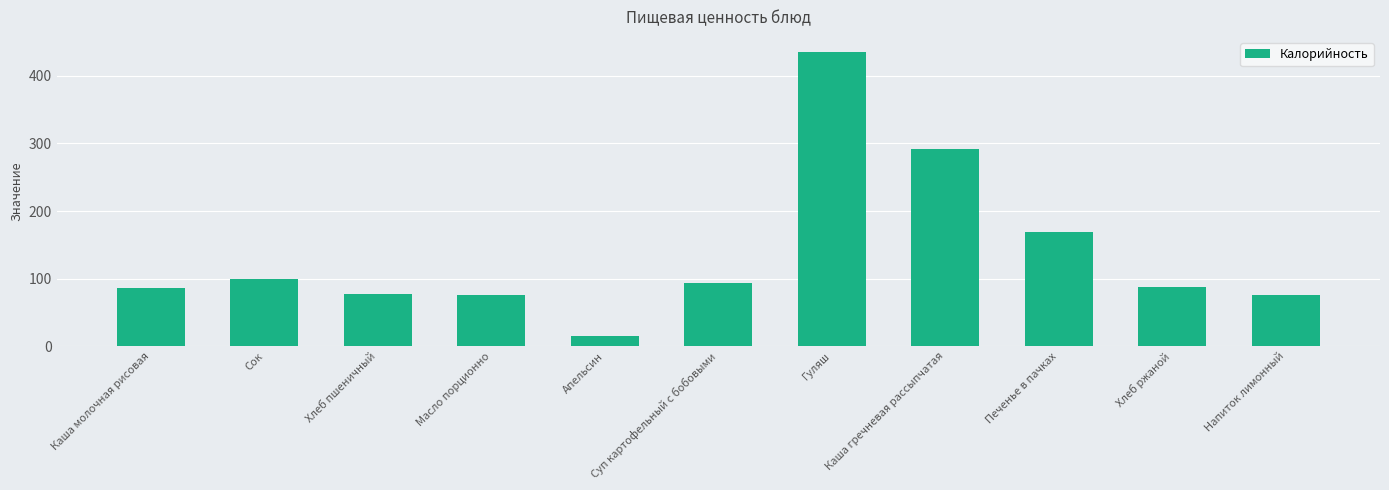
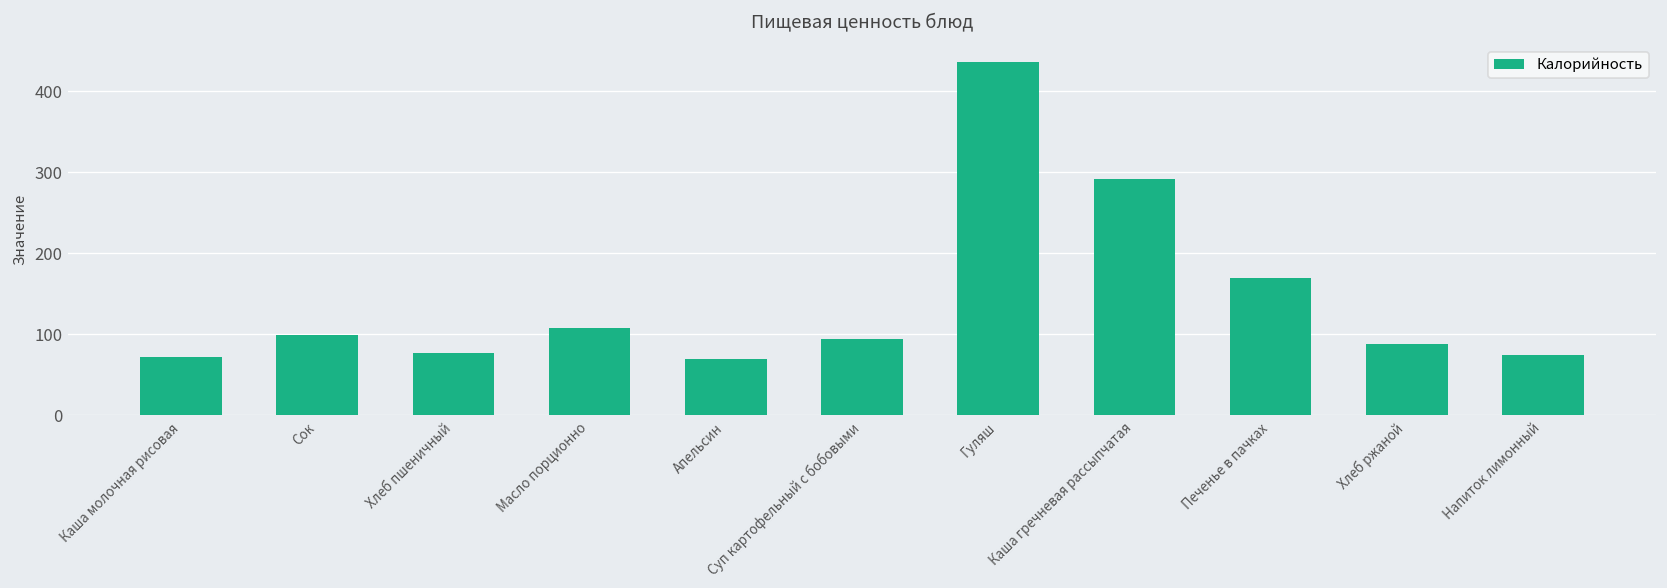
  {
-   "Каша молочная рисовая": 90,
+   "Каша молочная рисовая": 70,
    "Сок": 100,
    "Хлеб пшеничный": 80,
-   "Масло порционно": 80,
-   "Апельсин": 20,
+   "Масло порционно": 110,
+   "Апельсин": 70,
    "Суп картофельный с бобовыми": 90,
    "Гуляш": 440,
    "Каша гречневая рассыпчатая": 290,
    "Печенье в пачках": 170,
    "Хлеб ржаной": 90,
    "Напиток лимонный": 80
  }
